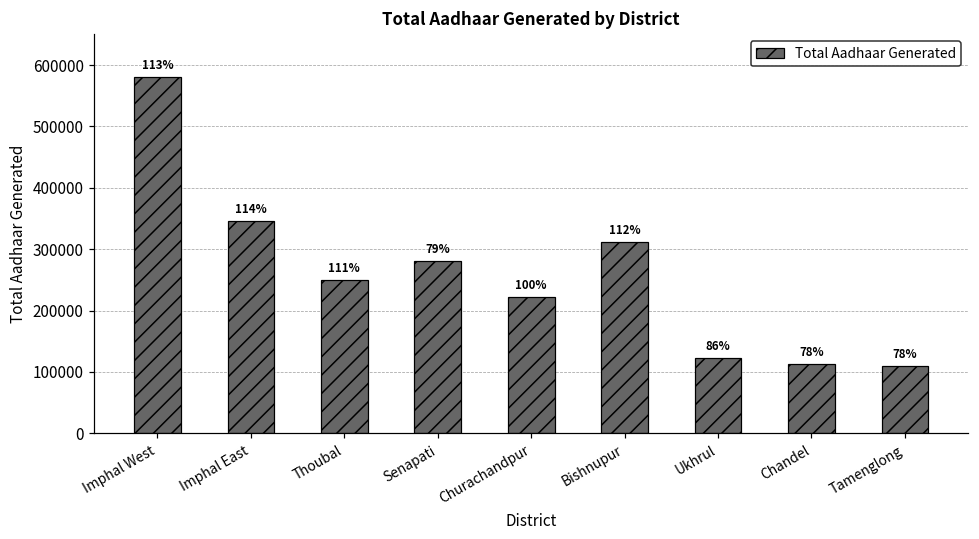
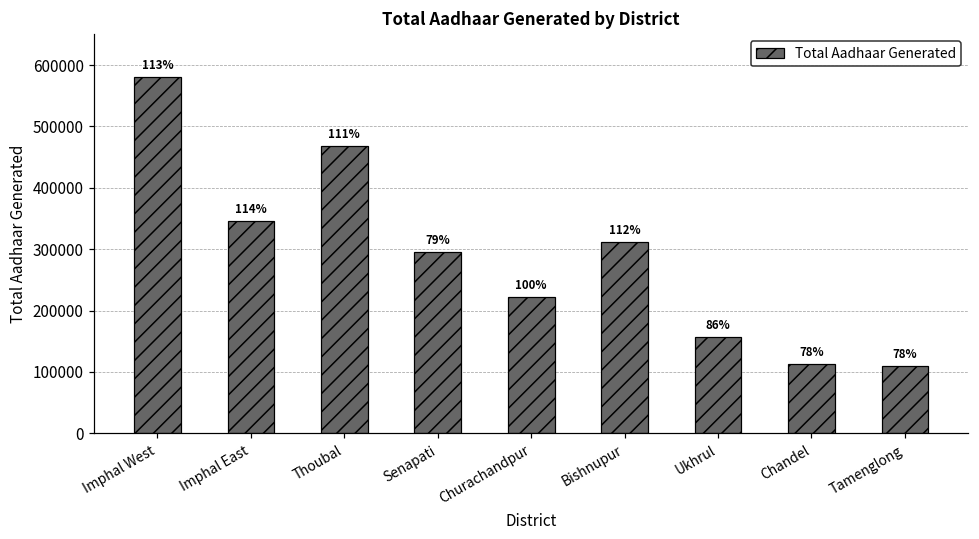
  {
-   "Thoubal": 250000,
-   "Senapati": 280000,
-   "Ukhrul": 120000
+   "Thoubal": 470000,
+   "Senapati": 300000,
+   "Ukhrul": 160000
  }
